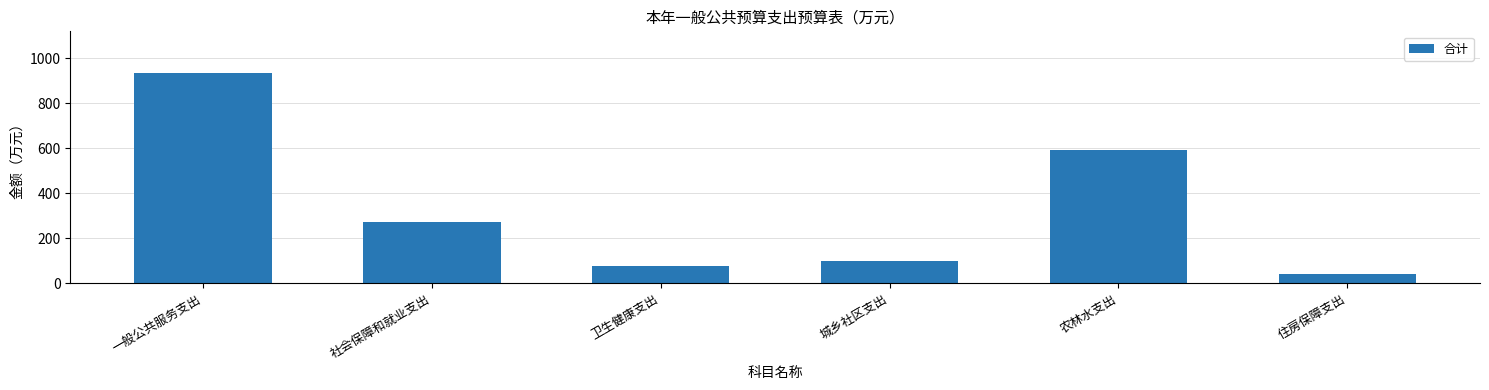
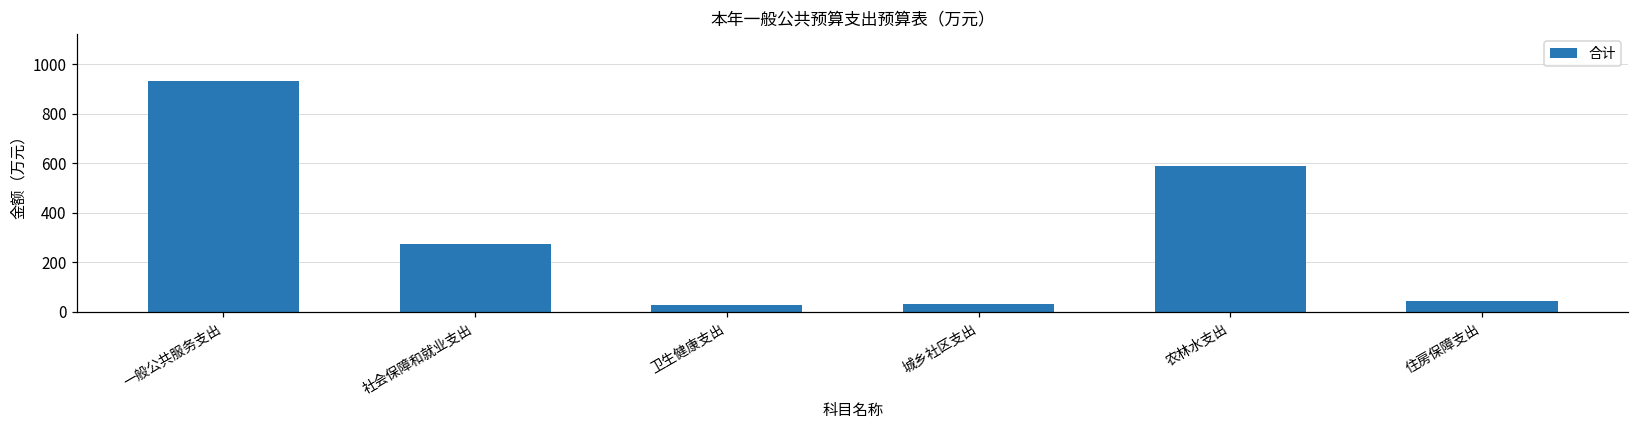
  {
    "一般公共服务支出": 930,
    "社会保障和就业支出": 270,
-   "卫生健康支出": 80,
-   "城乡社区支出": 100,
+   "卫生健康支出": 20,
+   "城乡社区支出": 30,
    "农林水支出": 590,
    "住房保障支出": 40
  }
